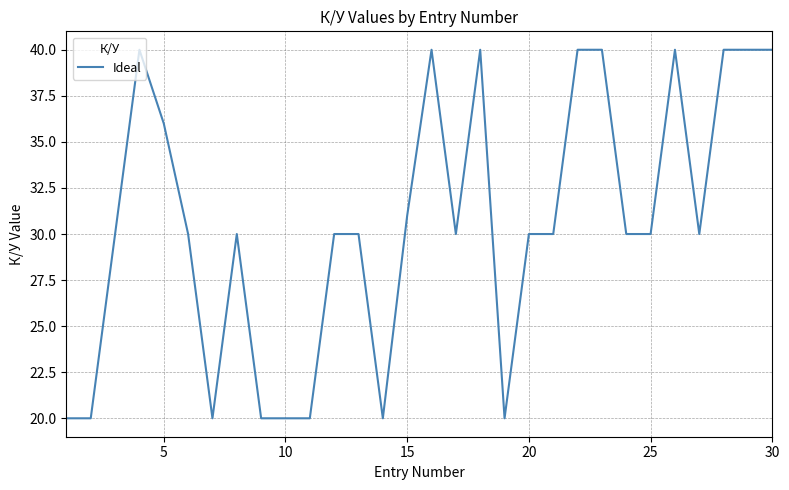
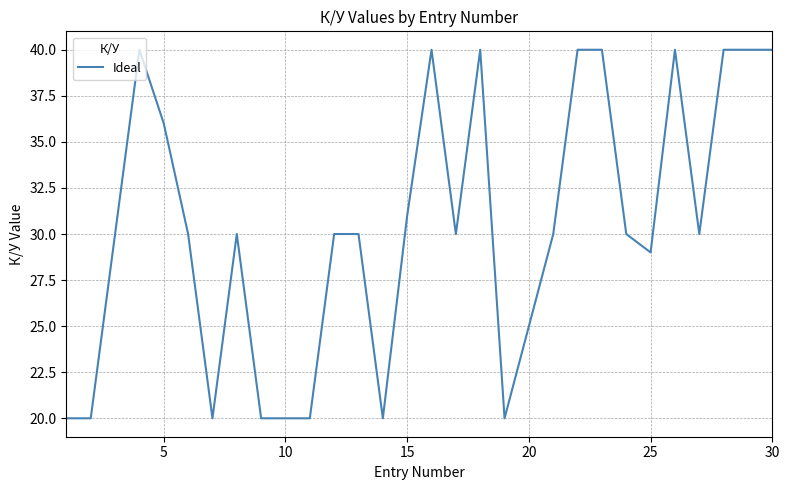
  {
    "5": 36,
    "10": 20,
    "15": 31,
-   "20": 30,
-   "25": 30,
+   "20": 25,
+   "25": 29,
    "30": 40
  }
